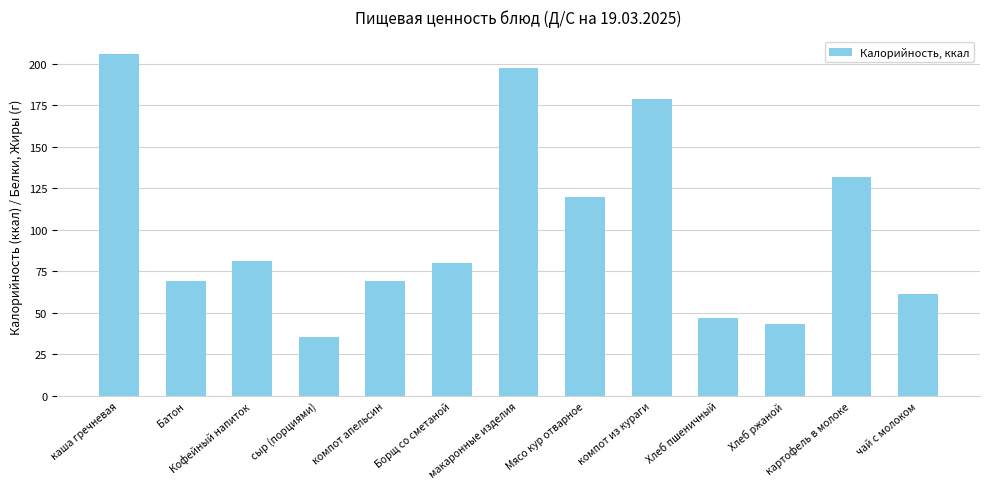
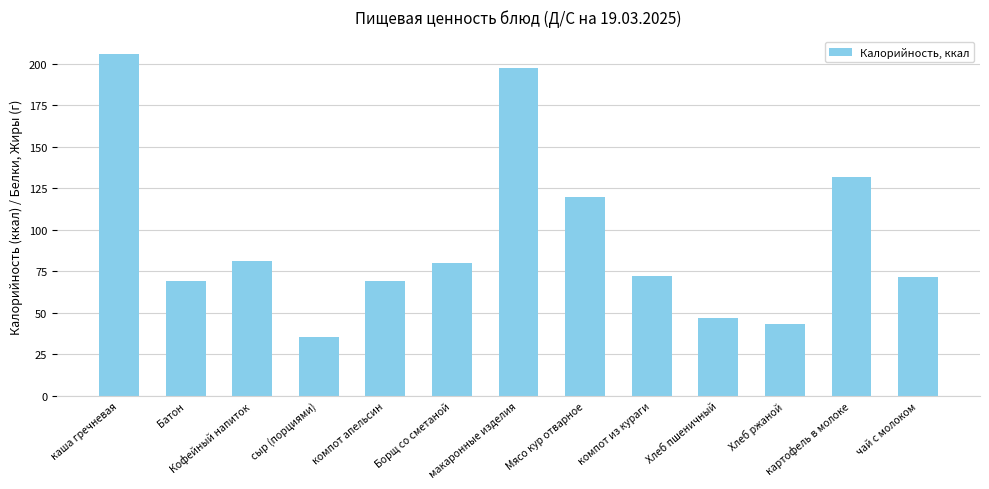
  {
    "каша гречневая": 206,
    "Батон": 69,
    "Кофейный напиток": 81,
    "сыр (порциями)": 35,
    "компот апельсин": 69,
    "Борщ со сметаной": 80,
    "макаронные изделия": 198,
    "Мясо кур отварное": 120,
-   "компот из кураги": 179,
+   "компот из кураги": 72,
    "Хлеб пшеничный": 47,
    "Хлеб ржаной": 43,
    "картофель в молоке": 132,
-   "чай с молоком": 61
+   "чай с молоком": 72
  }
